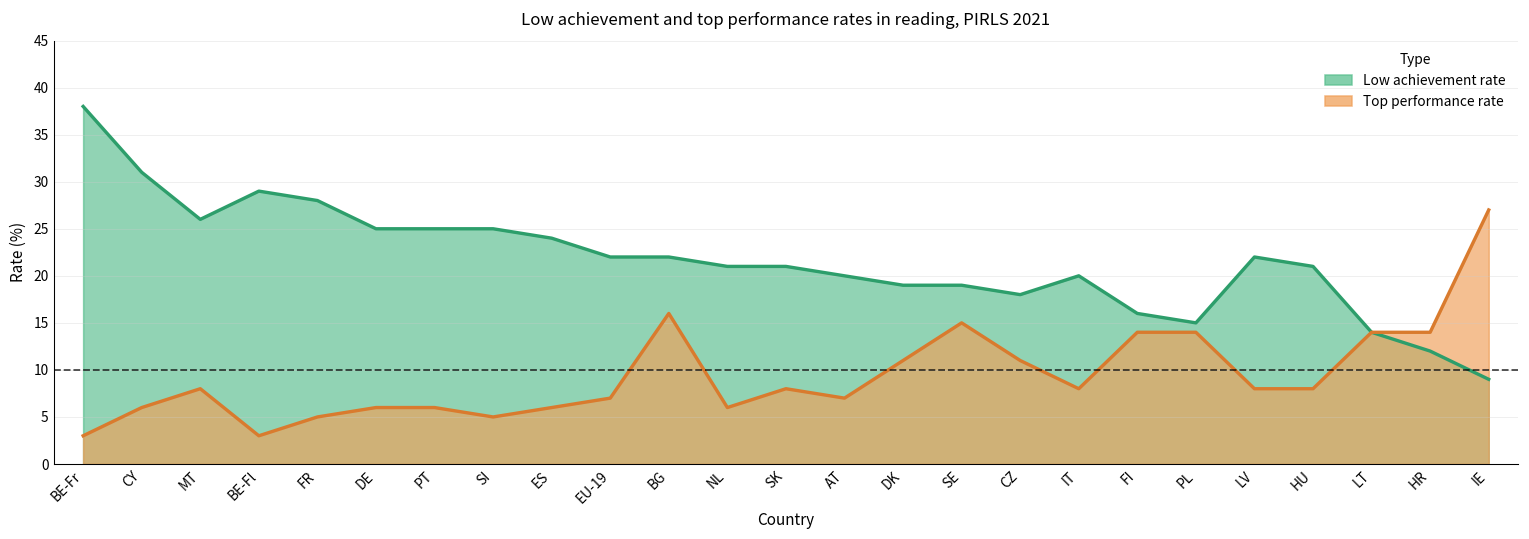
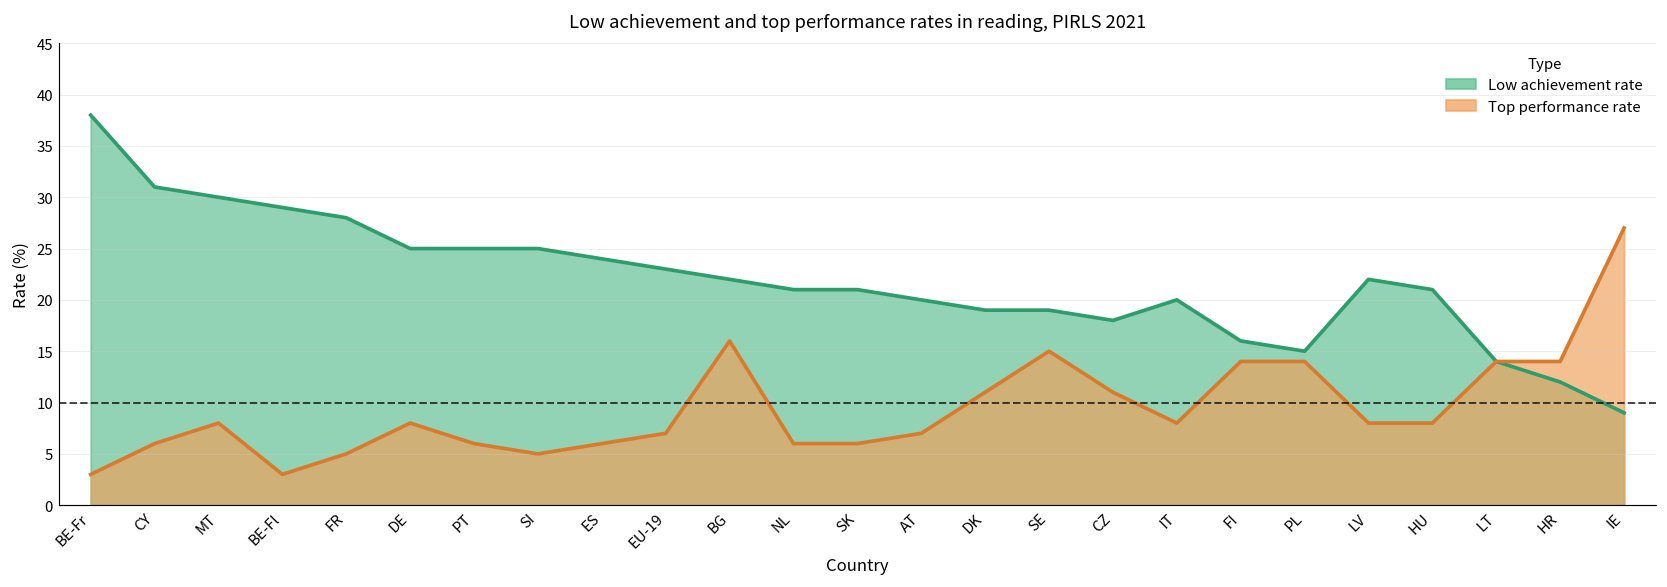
  {
    "Low achievement rate": {
      "BE-Fr": 38,
      "CY": 31,
-     "MT": 26,
+     "MT": 30,
      "BE-Fl": 29,
      "FR": 28,
      "DE": 25,
      "PT": 25,
      "SI": 25,
      "ES": 24,
-     "EU-19": 22,
+     "EU-19": 23,
      "BG": 22,
      "NL": 21,
      "SK": 21,
      "AT": 20,
      "DK": 19,
      "SE": 19,
      "CZ": 18,
      "IT": 20,
      "FI": 16,
      "PL": 15,
      "LV": 22,
      "HU": 21,
      "HR": 12,
      "IE": 9
    },
    "Top performance rate": {
      "BE-Fr": 3,
      "CY": 6,
      "MT": 8,
      "BE-Fl": 3,
      "FR": 5,
-     "DE": 6,
+     "DE": 8,
      "PT": 6,
      "SI": 5,
      "ES": 6,
      "EU-19": 7,
      "BG": 16,
      "NL": 6,
-     "SK": 8,
+     "SK": 6,
      "AT": 7,
      "DK": 11,
      "SE": 15,
      "CZ": 11,
      "IT": 8,
      "FI": 14,
      "PL": 14,
      "LV": 8,
      "HU": 8,
      "HR": 14,
      "IE": 27
    }
  }
